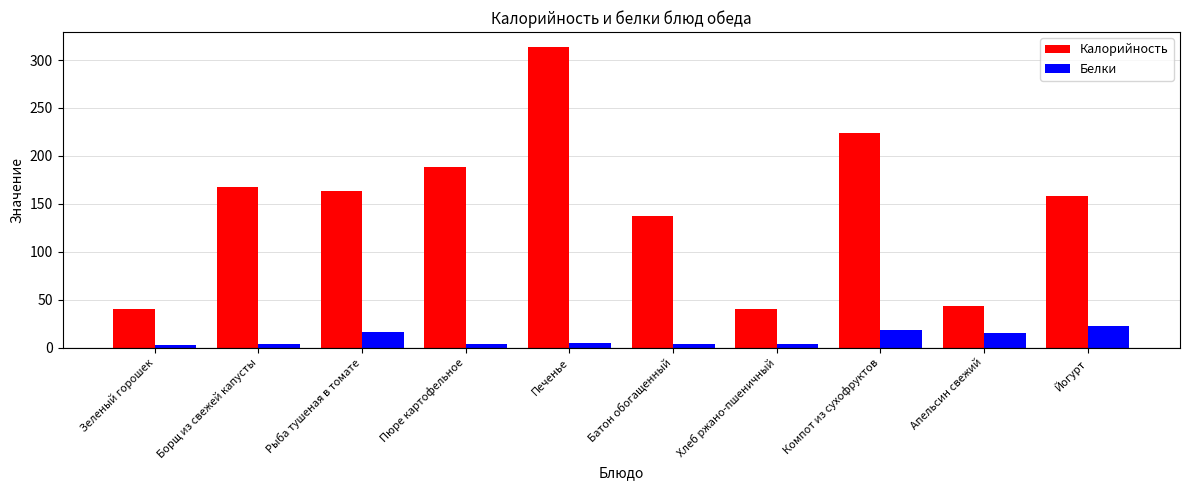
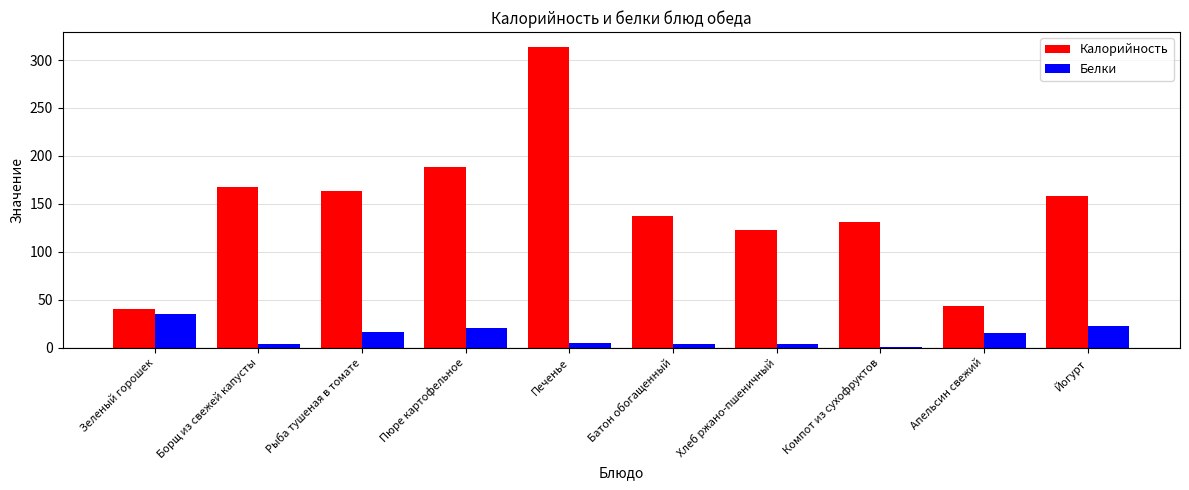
  {
    "Калорийность": {
      "Зеленый горошек": 40,
      "Борщ из свежей капусты": 170,
      "Рыба тушеная в томате": 160,
      "Пюре картофельное": 190,
      "Печенье": 310,
      "Батон обогащенный": 140,
-     "Хлеб ржано-пшеничный": 40,
-     "Компот из сухофруктов": 220,
+     "Хлеб ржано-пшеничный": 120,
+     "Компот из сухофруктов": 130,
      "Апельсин свежий": 40,
      "Йогурт": 160
    },
    "Белки": {
-     "Зеленый горошек": 0,
+     "Зеленый горошек": 30,
      "Борщ из свежей капусты": 0,
      "Рыба тушеная в томате": 20,
-     "Пюре картофельное": 0,
+     "Пюре картофельное": 20,
      "Печенье": 0,
      "Батон обогащенный": 0,
      "Хлеб ржано-пшеничный": 0,
-     "Компот из сухофруктов": 20,
+     "Компот из сухофруктов": 0,
      "Апельсин свежий": 10,
      "Йогурт": 20
    }
  }
